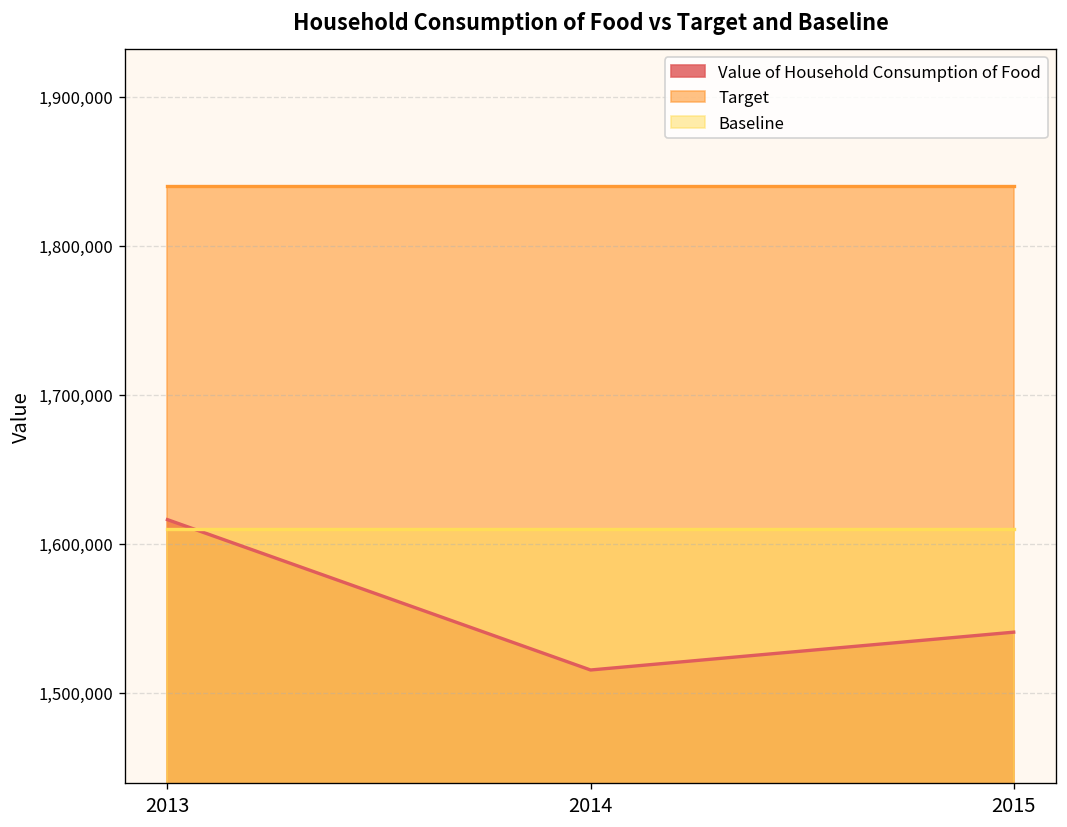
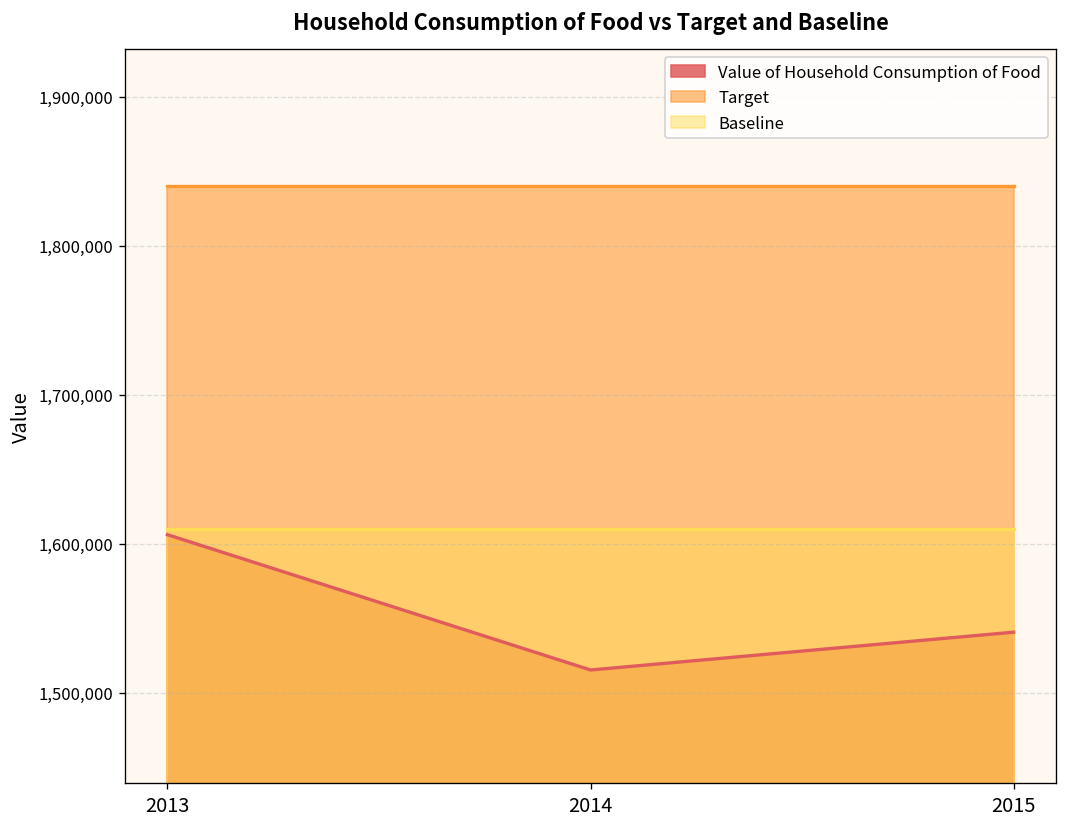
  {
    "Value of Household Consumption of Food": {
-     "2013": "1,616,000",
+     "2013": "1,606,000",
      "2014": "1,515,000",
      "2015": "1,541,000"
    },
    "Target": {
      "2013": "1,840,000",
      "2014": "1,840,000",
      "2015": "1,840,000"
    },
    "Baseline": {
      "2013": "1,610,000",
      "2014": "1,610,000",
      "2015": "1,610,000"
    }
  }
